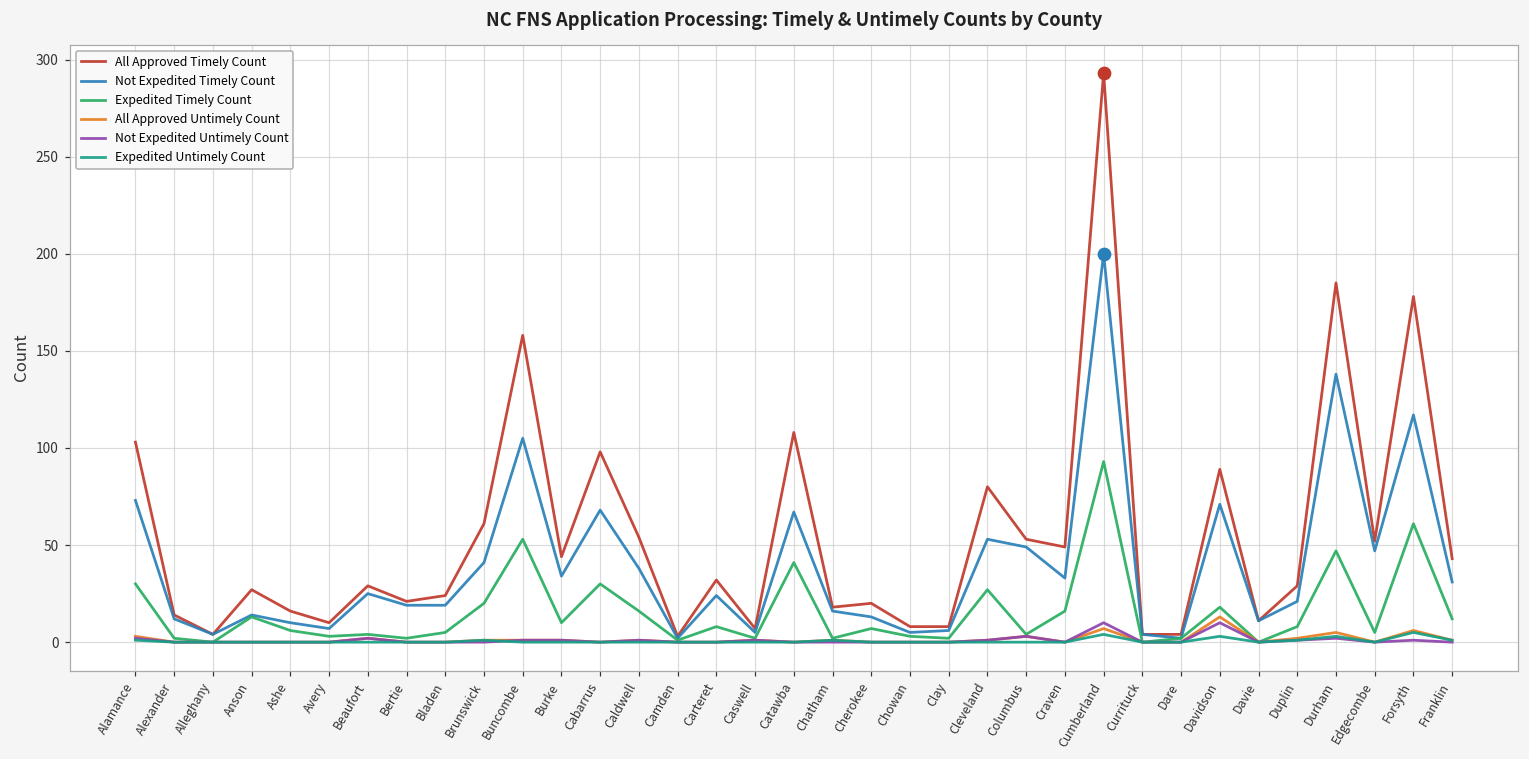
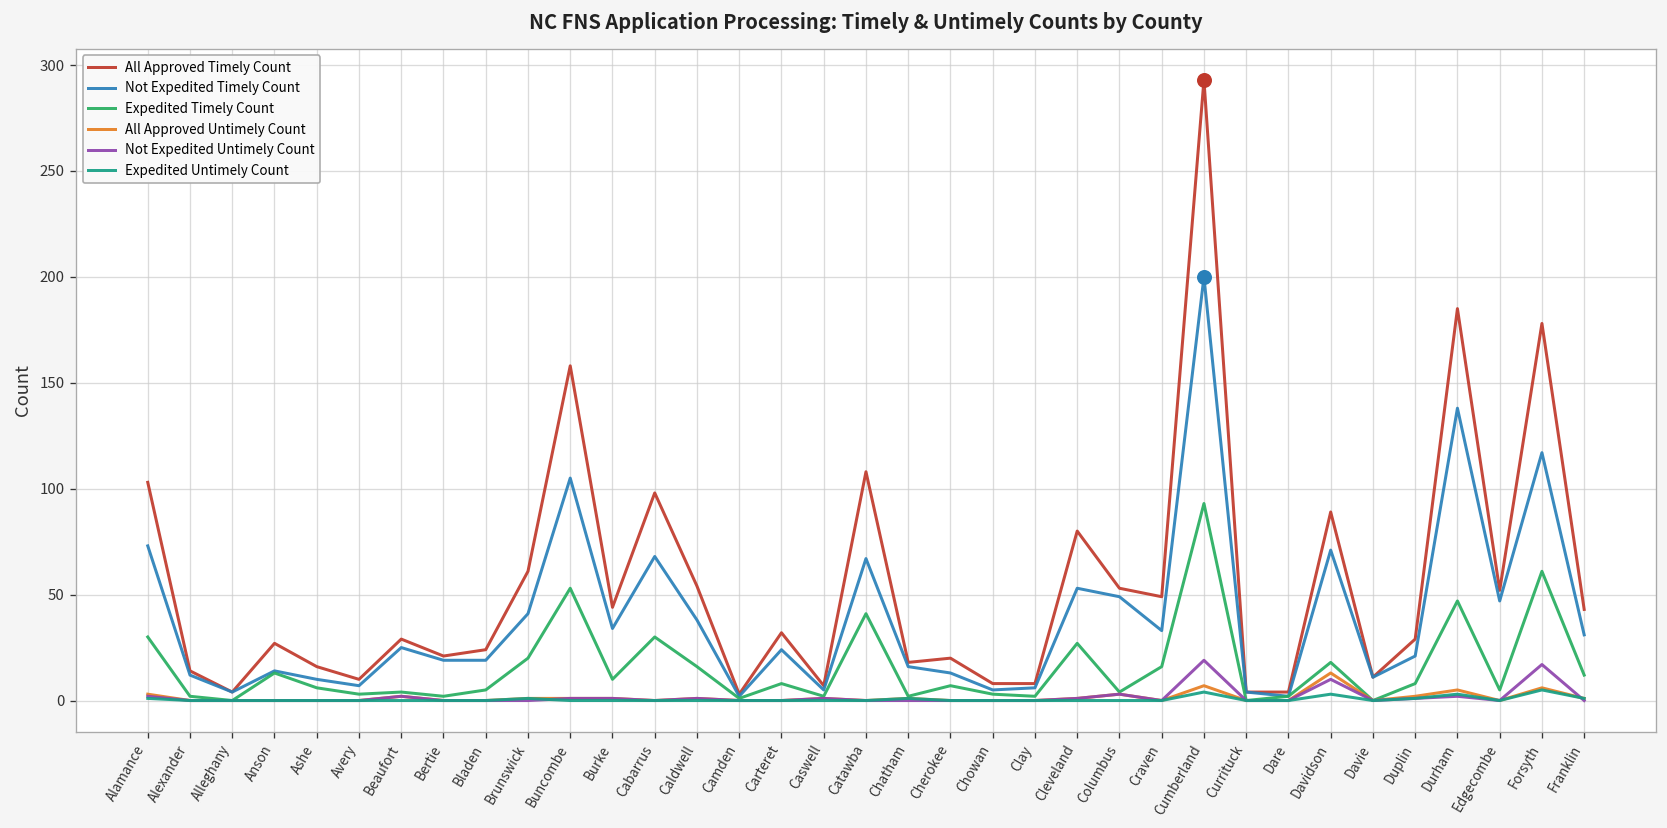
  {
    "All Approved Untimely Count": {
      "Cumberland": 7,
      "Davidson": 13,
      "Durham": 5
    },
    "Not Expedited Untimely Count": {
-     "Cumberland": 10,
+     "Cumberland": 19,
      "Davidson": 10,
-     "Forsyth": 1
+     "Forsyth": 17
    }
  }
